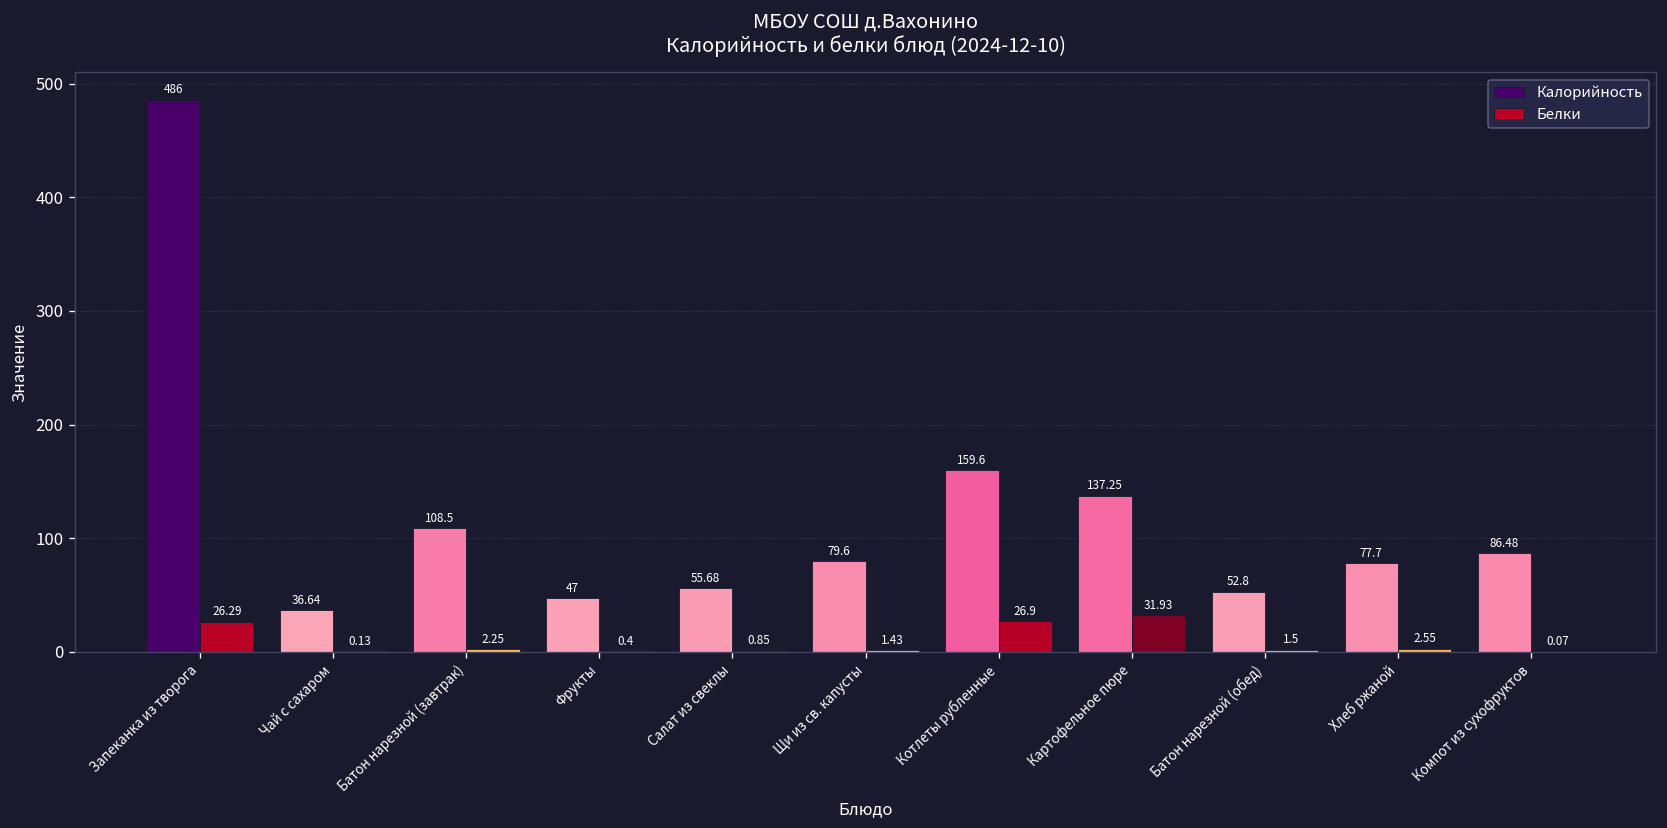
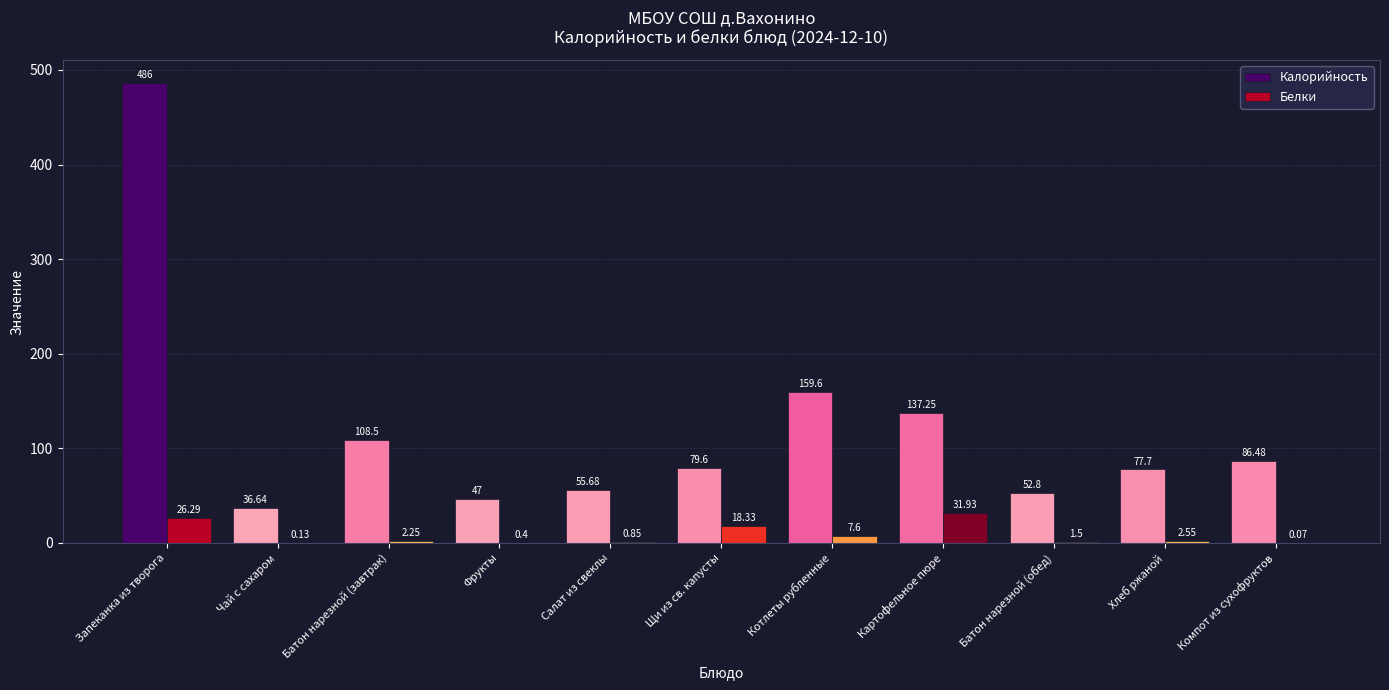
  {
    "Калорийность": {
      "Запеканка из творога": 486,
      "Чай с сахаром": 36.64,
      "Батон нарезной (завтрак)": 108.5,
      "Фрукты": 47,
      "Салат из свеклы": 55.68,
      "Щи из св. капусты": 79.6,
      "Котлеты рубленные": 159.6,
      "Картофельное пюре": 137.25,
      "Батон нарезной (обед)": 52.8,
      "Хлеб ржаной": 77.7,
      "Компот из сухофруктов": 86.48
    },
    "Белки": {
      "Запеканка из творога": 26.29,
      "Чай с сахаром": 0.13,
      "Батон нарезной (завтрак)": 2.25,
      "Фрукты": 0.4,
      "Салат из свеклы": 0.85,
-     "Щи из св. капусты": 1.43,
-     "Котлеты рубленные": 26.9,
+     "Щи из св. капусты": 18.33,
+     "Котлеты рубленные": 7.6,
      "Картофельное пюре": 31.93,
      "Батон нарезной (обед)": 1.5,
      "Хлеб ржаной": 2.55,
      "Компот из сухофруктов": 0.07
    }
  }
